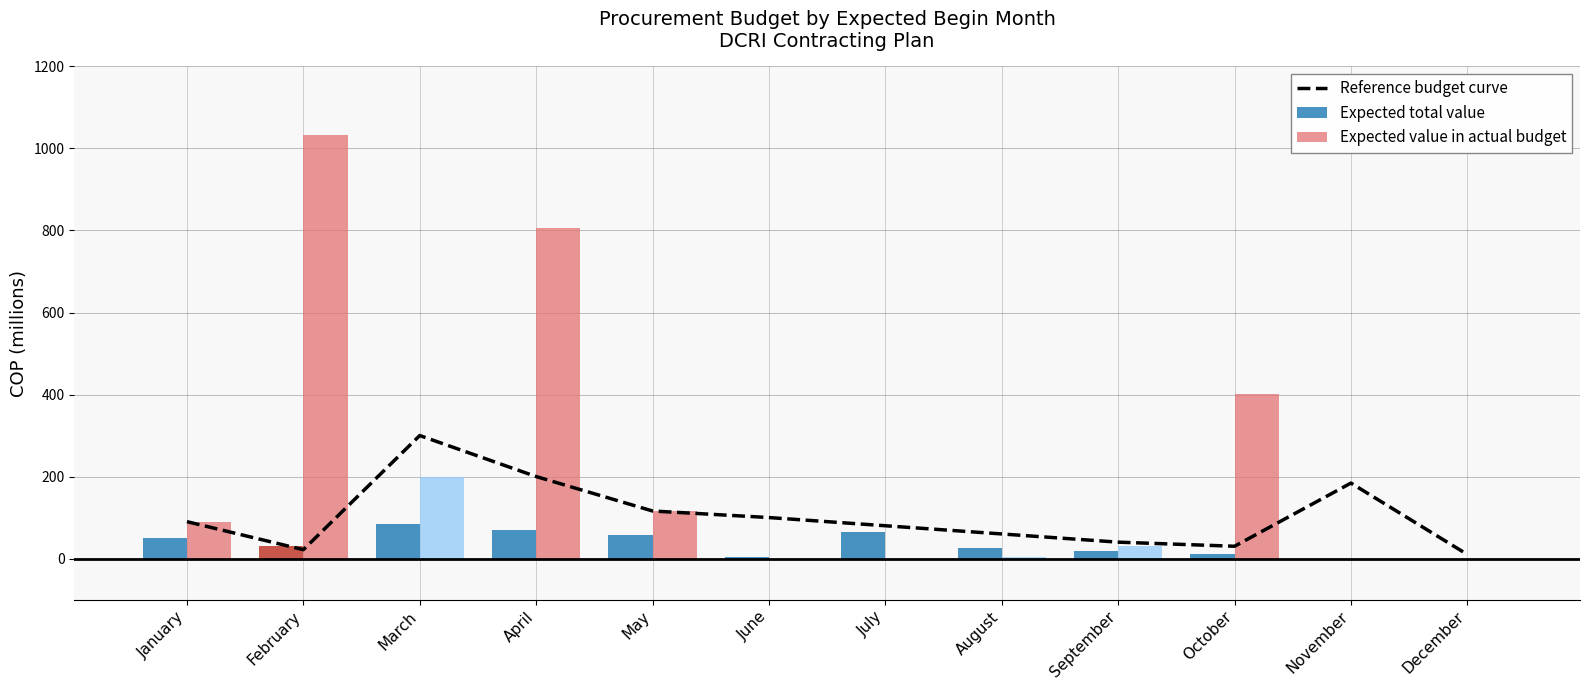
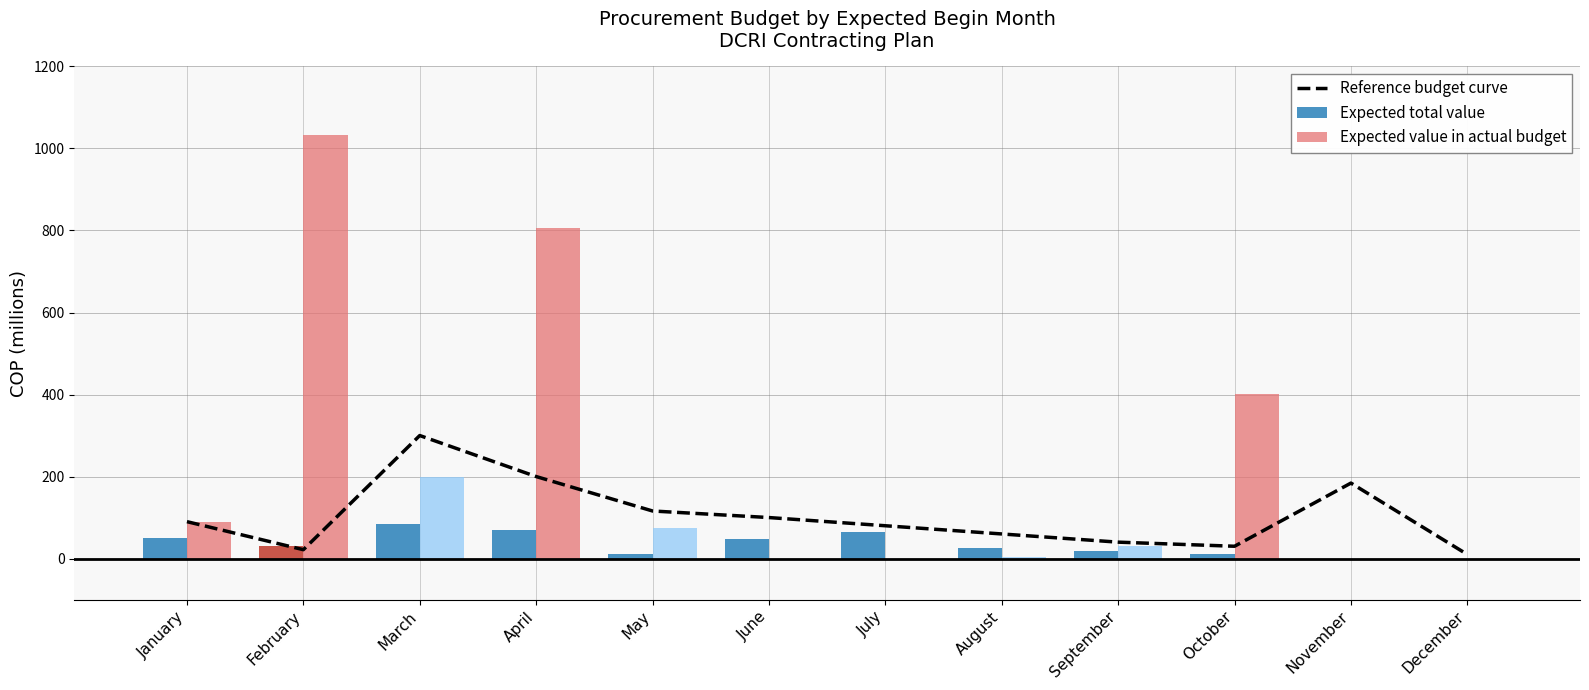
  {
    "Expected total value": {
      "January": 50,
      "February": 30,
      "March": 80,
      "April": 70,
-     "May": 60,
-     "June": 0,
+     "May": 10,
+     "June": 50,
      "July": 60,
      "August": 30,
      "September": 20,
      "October": 10,
      "November": 0,
      "December": 0
    },
    "Reference budget curve": {
      "January": 90,
      "February": 20,
      "March": 300,
      "April": 200,
      "May": 120,
      "June": 100,
      "July": 80,
      "August": 60,
      "September": 40,
      "October": 30,
      "November": 180,
      "December": 10
    },
    "Expected value in actual budget": {
      "January": 90,
      "February": 1030,
      "March": 200,
      "April": 810,
-     "May": 120,
+     "May": 70,
      "June": 0,
      "July": 0,
      "September": 30,
      "October": 400,
      "November": 0,
      "December": 0
    }
  }
